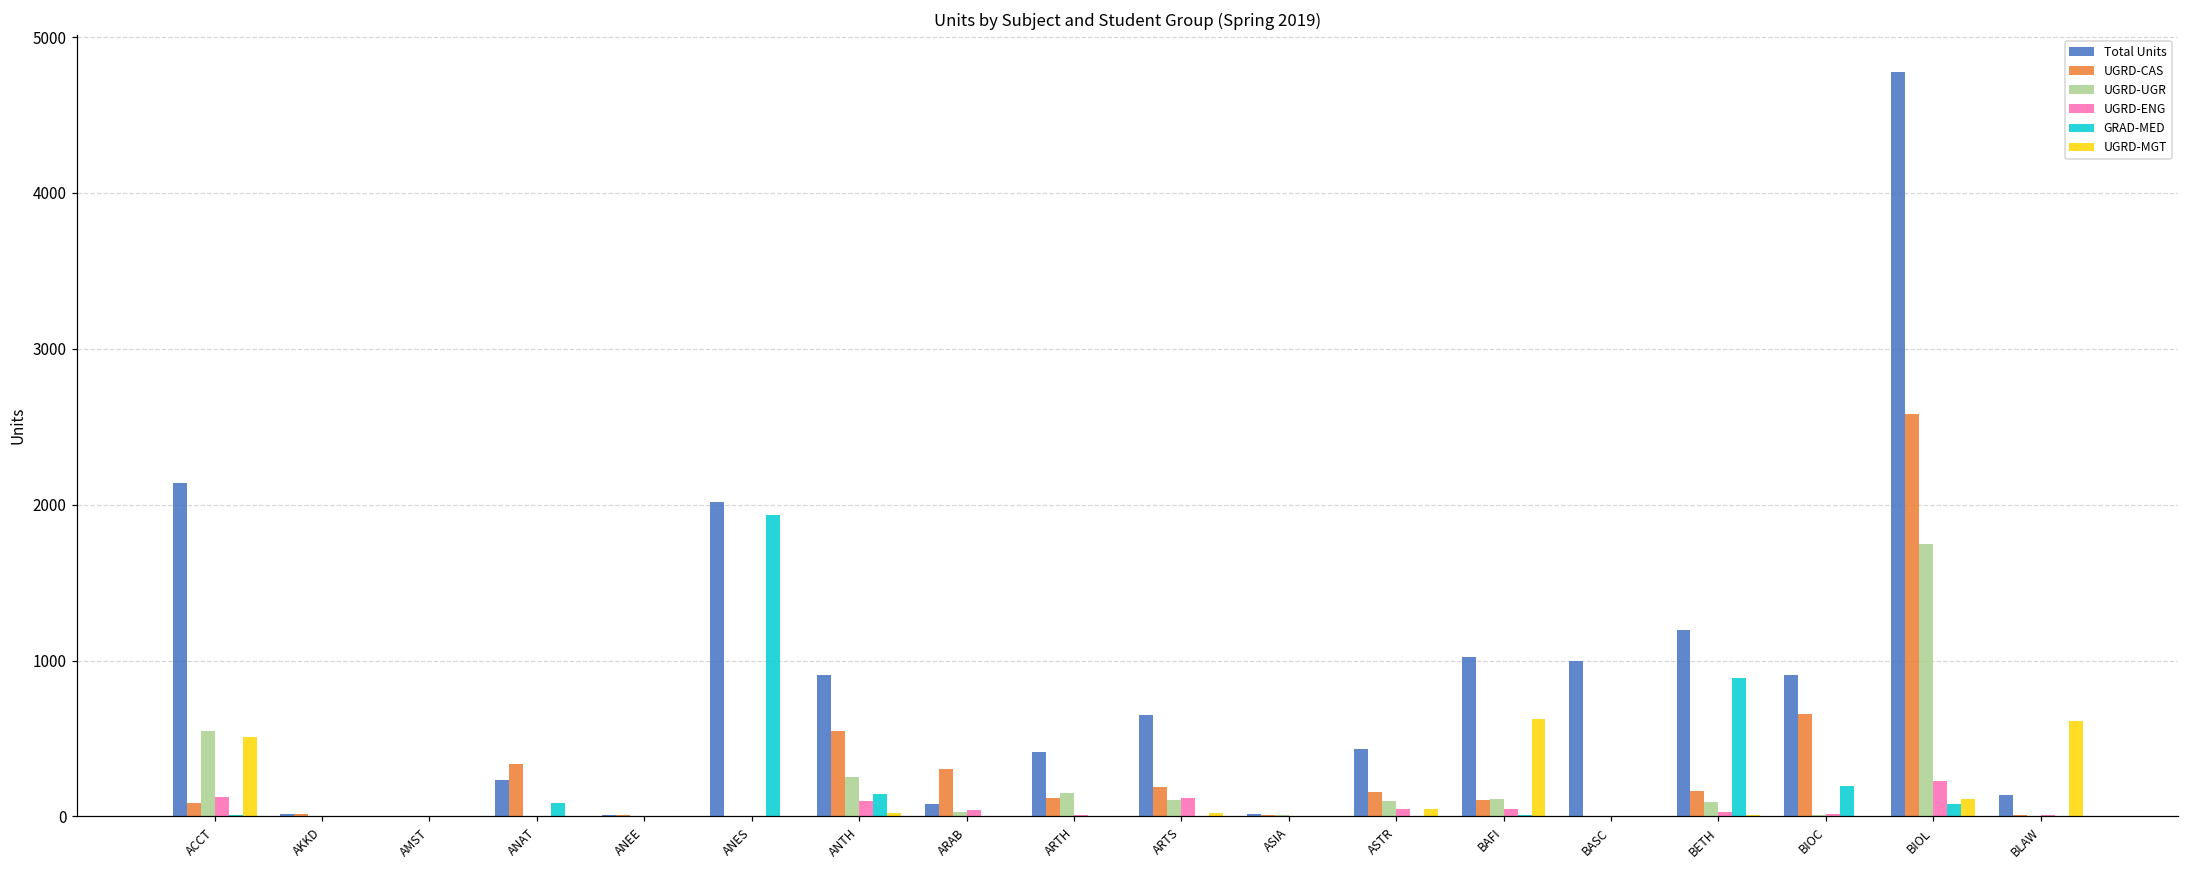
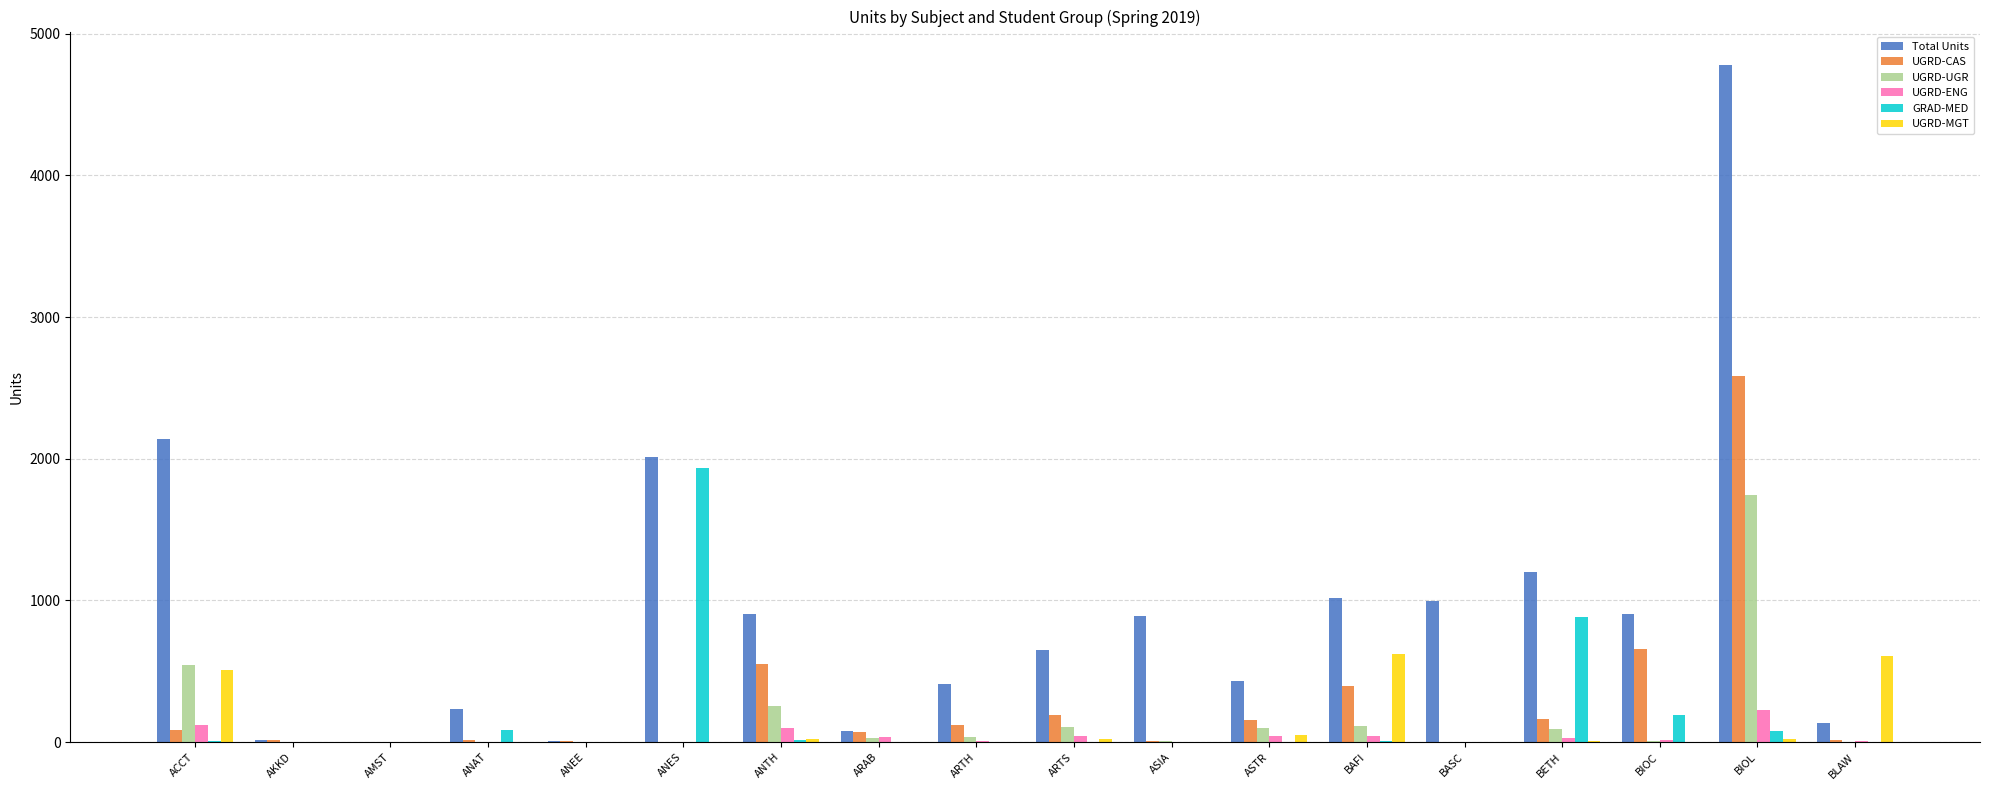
  {
    "Total Units": {
      "ACCT": 2140,
      "ANAT": 230,
      "ANES": 2010,
      "ANTH": 910,
      "ARAB": 80,
      "ARTH": 410,
      "ARTS": 650,
-     "ASIA": 20,
+     "ASIA": 890,
      "ASTR": 430,
      "BAFI": 1020,
      "BASC": 1000,
      "BETH": 1200,
      "BIOC": 900,
      "BIOL": 4780,
      "BLAW": 140
    },
    "UGRD-CAS": {
      "ACCT": 90,
      "AMST": 0,
-     "ANAT": 330,
+     "ANAT": 20,
      "ANES": 0,
      "ANTH": 550,
-     "ARAB": 300,
+     "ARAB": 70,
      "ARTH": 120,
      "ARTS": 190,
      "ASTR": 160,
-     "BAFI": 100,
+     "BAFI": 400,
      "BASC": 0,
      "BETH": 160,
      "BIOC": 660,
      "BIOL": 2580
    },
    "UGRD-UGR": {
      "ACCT": 550,
      "AKKD": 0,
      "ANAT": 0,
      "ANEE": 0,
      "ANES": 0,
      "ANTH": 250,
      "ARAB": 30,
-     "ARTH": 150,
+     "ARTH": 40,
      "ARTS": 110,
      "ASTR": 100,
      "BAFI": 110,
      "BASC": 0,
      "BETH": 90,
      "BIOL": 1750,
      "BLAW": 0
    },
    "UGRD-ENG": {
      "ACCT": 120,
      "AKKD": 0,
      "AMST": 0,
      "ANAT": 0,
      "ANEE": 0,
      "ANES": 0,
      "ANTH": 100,
      "ARAB": 40,
-     "ARTS": 120,
+     "ARTS": 50,
      "ASIA": 0,
      "ASTR": 50,
      "BAFI": 50,
      "BASC": 0,
      "BETH": 30,
      "BIOL": 230
    },
    "GRAD-MED": {
      "AKKD": 0,
      "AMST": 0,
      "ANAT": 90,
      "ANEE": 0,
      "ANES": 1940,
-     "ANTH": 140,
+     "ANTH": 20,
      "ARAB": 0,
      "ARTH": 0,
      "ARTS": 0,
      "ASIA": 0,
      "ASTR": 0,
      "BASC": 0,
      "BETH": 890,
      "BIOC": 190,
      "BIOL": 80,
      "BLAW": 0
    },
    "UGRD-MGT": {
      "ACCT": 510,
      "AKKD": 0,
      "AMST": 0,
      "ANAT": 0,
      "ANEE": 0,
      "ANES": 0,
      "ANTH": 20,
      "ARTH": 0,
      "ARTS": 20,
      "ASIA": 0,
      "ASTR": 50,
      "BAFI": 620,
      "BASC": 0,
      "BIOC": 0,
-     "BIOL": 110,
+     "BIOL": 20,
      "BLAW": 610
    }
  }
